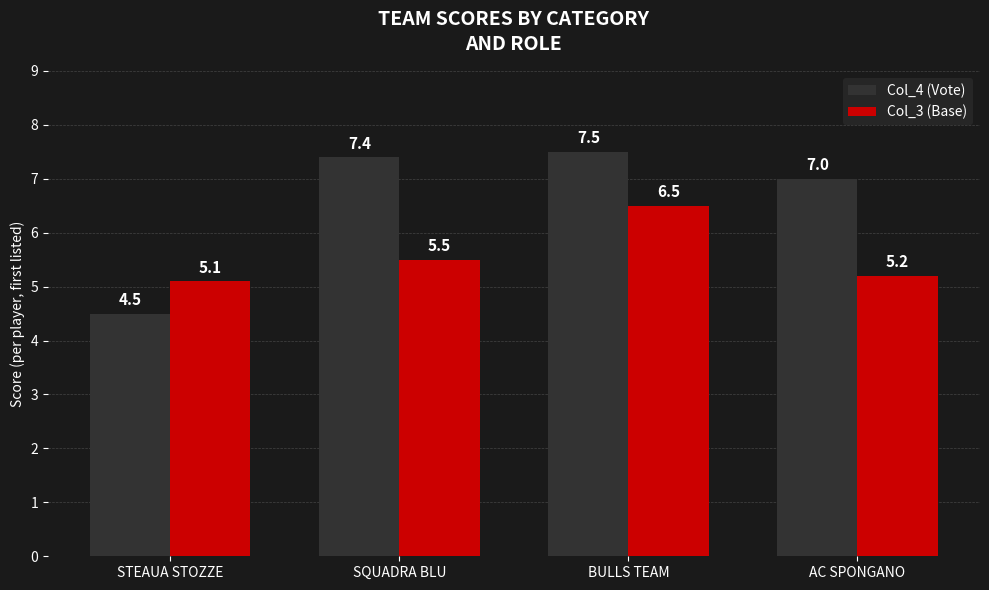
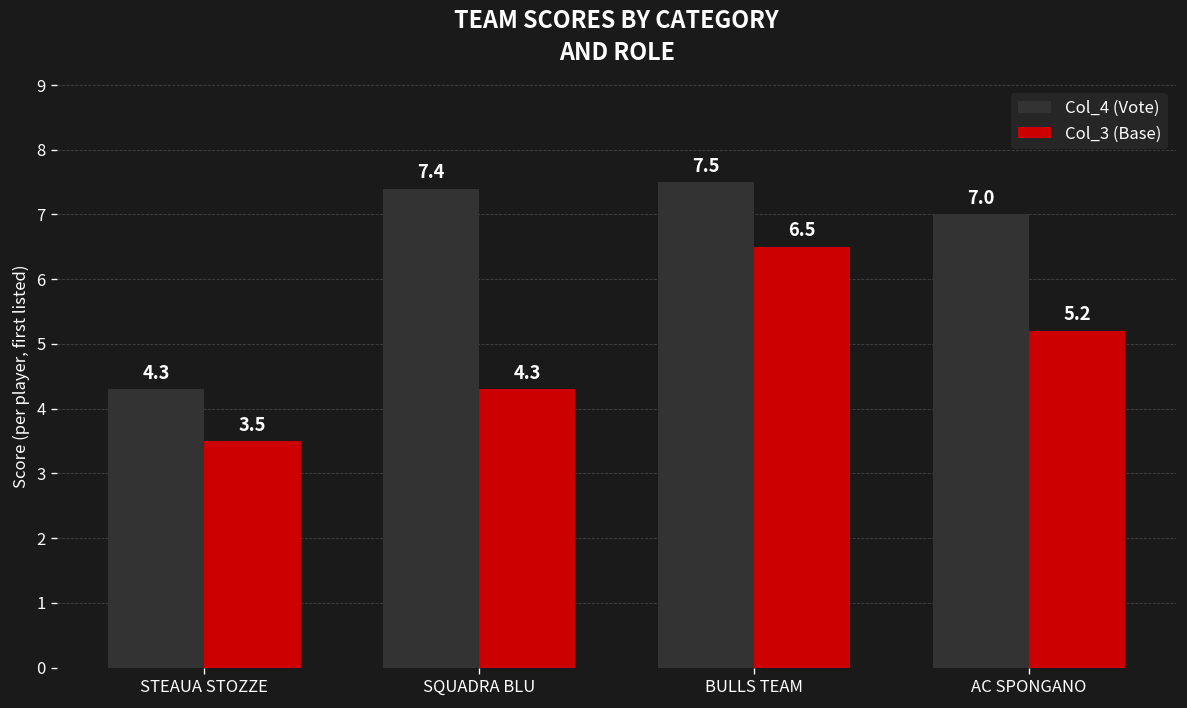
  {
    "Col_4 (Vote)": {
-     "STEAUA STOZZE": 4.5,
+     "STEAUA STOZZE": 4.3,
      "SQUADRA BLU": 7.4,
      "BULLS TEAM": 7.5,
      "AC SPONGANO": 7.0
    },
    "Col_3 (Base)": {
-     "STEAUA STOZZE": 5.1,
-     "SQUADRA BLU": 5.5,
+     "STEAUA STOZZE": 3.5,
+     "SQUADRA BLU": 4.3,
      "BULLS TEAM": 6.5,
      "AC SPONGANO": 5.2
    }
  }
